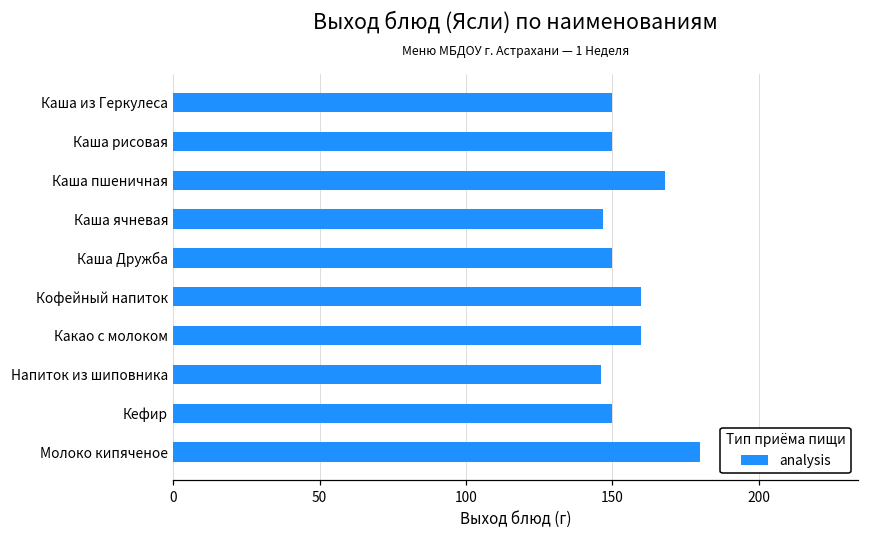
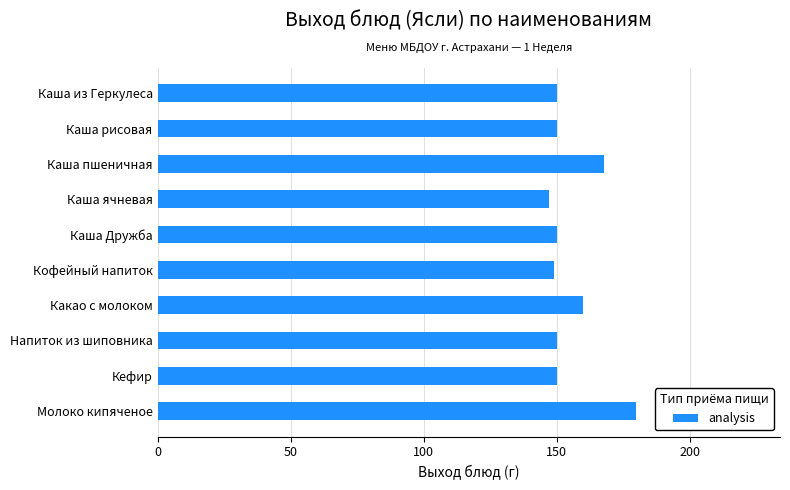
  {
    "Каша из Геркулеса": 150,
    "Каша рисовая": 150,
    "Каша пшеничная": 168,
    "Каша ячневая": 147,
    "Каша Дружба": 150,
-   "Кофейный напиток": 160,
+   "Кофейный напиток": 149,
    "Какао с молоком": 160,
-   "Напиток из шиповника": 146,
+   "Напиток из шиповника": 150,
    "Кефир": 150,
    "Молоко кипяченое": 180
  }
